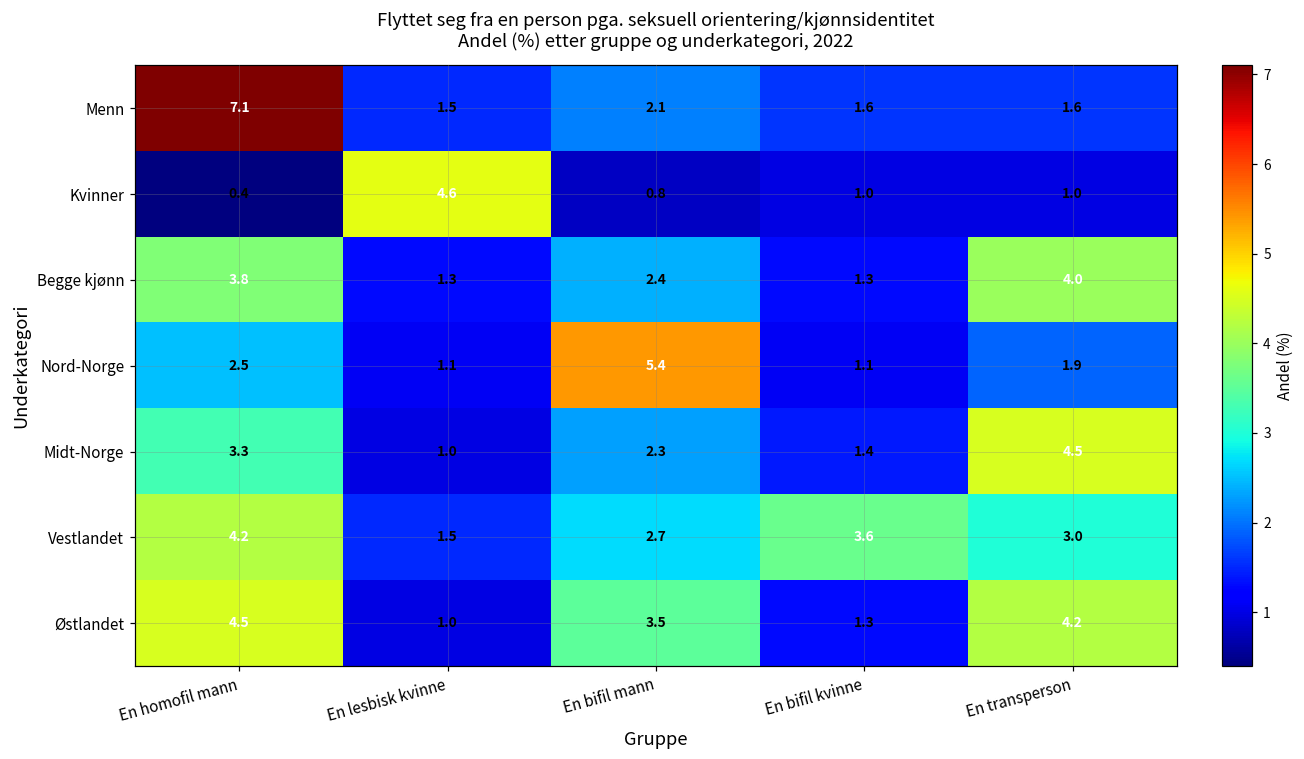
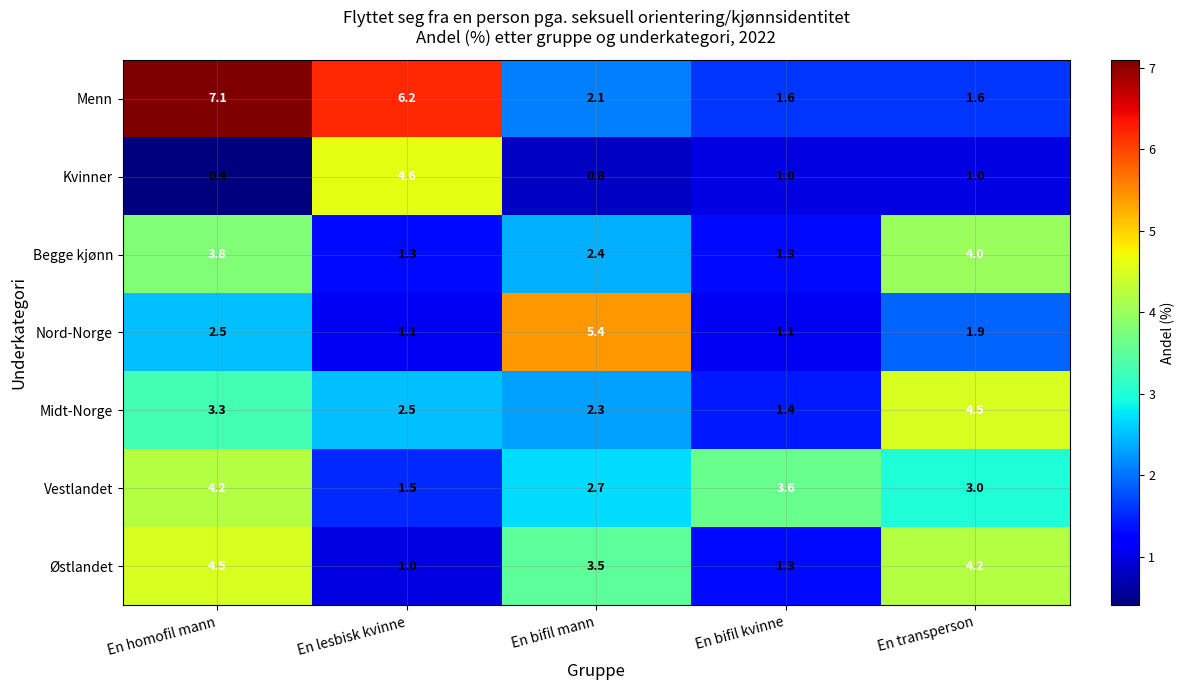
  {
    "Menn": {
      "En homofil mann": 7.1,
-     "En lesbisk kvinne": 1.5,
+     "En lesbisk kvinne": 6.2,
      "En bifil mann": 2.1,
      "En bifil kvinne": 1.6,
      "En transperson": 1.6
    },
    "Kvinner": {
      "En homofil mann": 0.4,
      "En lesbisk kvinne": 4.6,
      "En bifil mann": 0.8,
      "En bifil kvinne": 1.0,
      "En transperson": 1.0
    },
    "Begge kjønn": {
      "En homofil mann": 3.8,
      "En lesbisk kvinne": 1.3,
      "En bifil mann": 2.4,
      "En bifil kvinne": 1.3,
      "En transperson": 4.0
    },
    "Nord-Norge": {
      "En homofil mann": 2.5,
      "En lesbisk kvinne": 1.1,
      "En bifil mann": 5.4,
      "En bifil kvinne": 1.1,
      "En transperson": 1.9
    },
    "Midt-Norge": {
      "En homofil mann": 3.3,
-     "En lesbisk kvinne": 1.0,
+     "En lesbisk kvinne": 2.5,
      "En bifil mann": 2.3,
      "En bifil kvinne": 1.4,
      "En transperson": 4.5
    },
    "Vestlandet": {
      "En homofil mann": 4.2,
      "En lesbisk kvinne": 1.5,
      "En bifil mann": 2.7,
      "En bifil kvinne": 3.6,
      "En transperson": 3.0
    },
    "Østlandet": {
      "En homofil mann": 4.5,
      "En lesbisk kvinne": 1.0,
      "En bifil mann": 3.5,
      "En bifil kvinne": 1.3,
      "En transperson": 4.2
    }
  }
